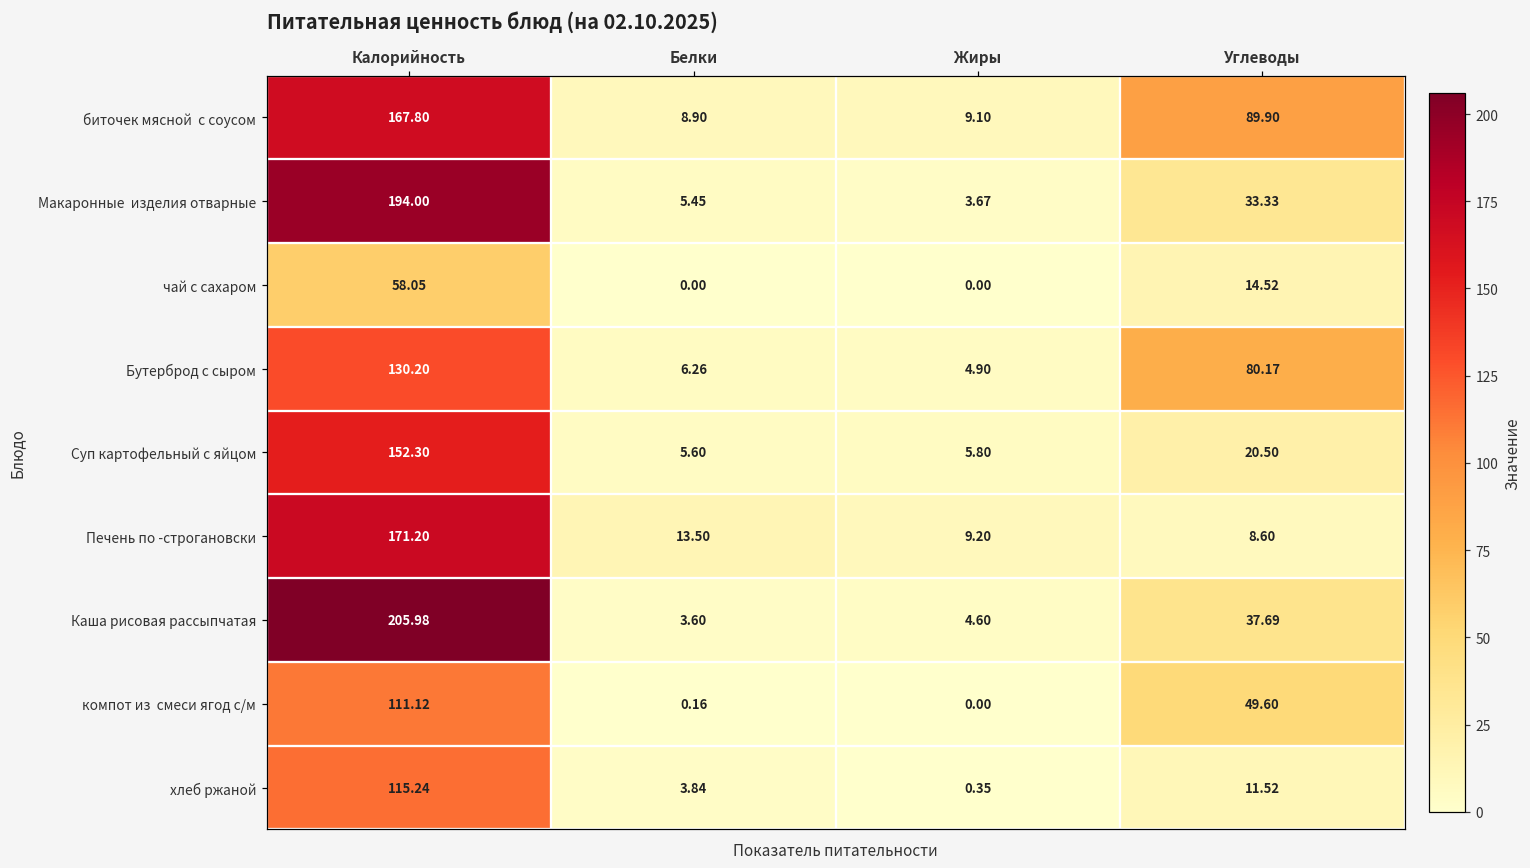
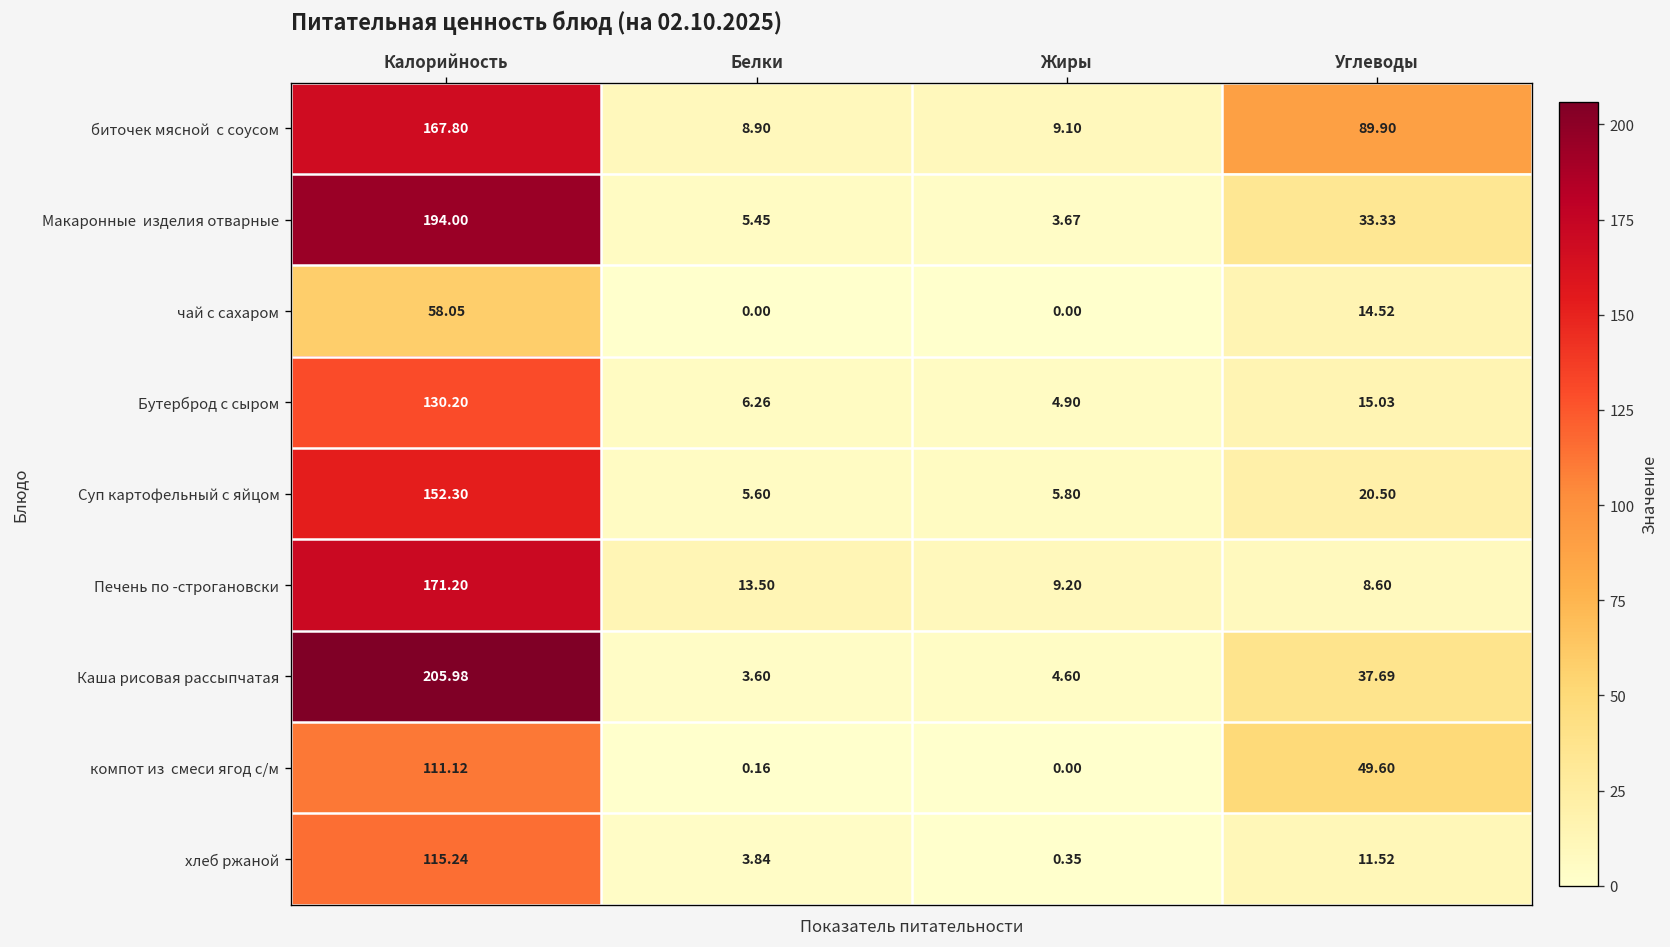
  {
    "биточек мясной с соусом": {
      "Калорийность": 167.80,
      "Белки": 8.90,
      "Жиры": 9.10,
      "Углеводы": 89.90
    },
    "Макаронные изделия отварные": {
      "Калорийность": 194.00,
      "Белки": 5.45,
      "Жиры": 3.67,
      "Углеводы": 33.33
    },
    "чай с сахаром": {
      "Калорийность": 58.05,
      "Белки": 0.00,
      "Жиры": 0.00,
      "Углеводы": 14.52
    },
    "Бутерброд с сыром": {
      "Калорийность": 130.20,
      "Белки": 6.26,
      "Жиры": 4.90,
-     "Углеводы": 80.17
+     "Углеводы": 15.03
    },
    "Суп картофельный с яйцом": {
      "Калорийность": 152.30,
      "Белки": 5.60,
      "Жиры": 5.80,
      "Углеводы": 20.50
    },
    "Печень по -строгановски": {
      "Калорийность": 171.20,
      "Белки": 13.50,
      "Жиры": 9.20,
      "Углеводы": 8.60
    },
    "Каша рисовая рассыпчатая": {
      "Калорийность": 205.98,
      "Белки": 3.60,
      "Жиры": 4.60,
      "Углеводы": 37.69
    },
    "компот из смеси ягод с/м": {
      "Калорийность": 111.12,
      "Белки": 0.16,
      "Жиры": 0.00,
      "Углеводы": 49.60
    },
    "хлеб ржаной": {
      "Калорийность": 115.24,
      "Белки": 3.84,
      "Жиры": 0.35,
      "Углеводы": 11.52
    }
  }
